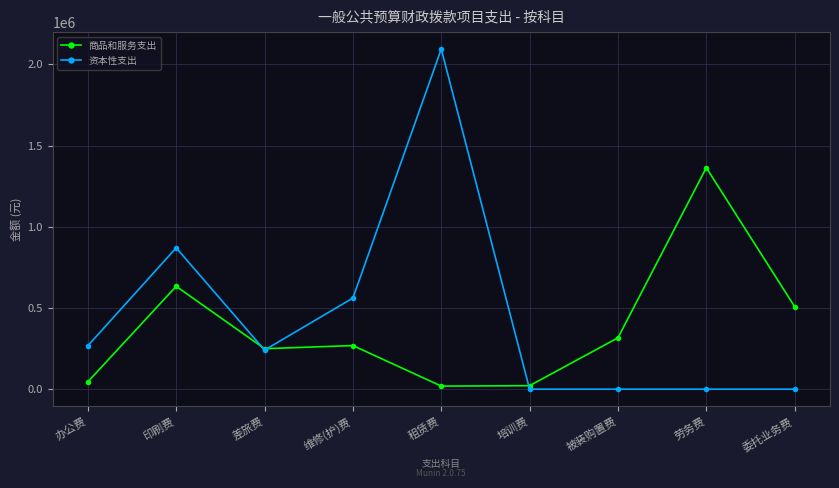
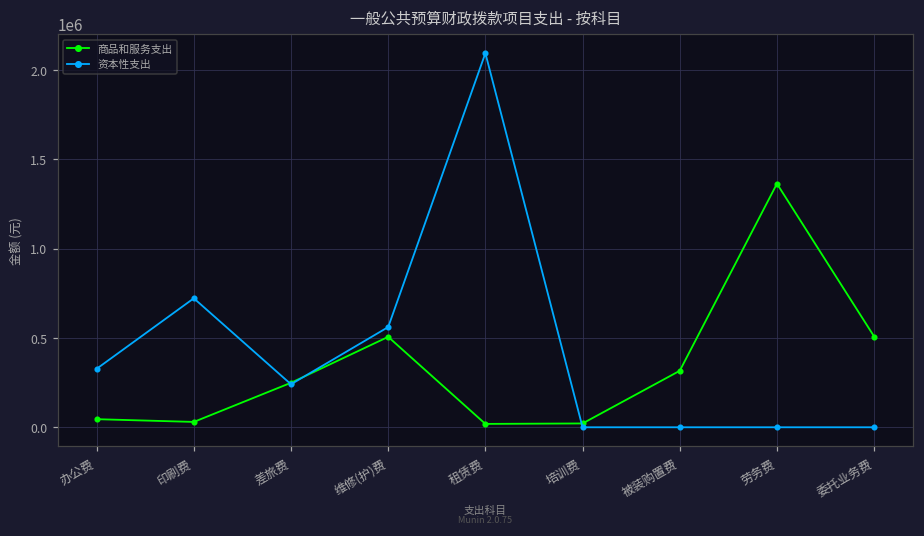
  {
    "商品和服务支出": {
      "办公费": 50000,
-     "印刷费": 630000,
-     "维修(护)费": 270000,
+     "印刷费": 30000,
+     "维修(护)费": 510000,
      "租赁费": 20000,
      "培训费": 20000,
      "被装购置费": 320000,
      "劳务费": 1360000,
      "委托业务费": 510000
    },
    "资本性支出": {
-     "办公费": 270000,
-     "印刷费": 870000,
+     "办公费": 330000,
+     "印刷费": 720000,
      "维修(护)费": 560000,
      "租赁费": 2090000,
      "培训费": 0,
      "被装购置费": 0,
      "劳务费": 0,
      "委托业务费": 0
    }
  }
